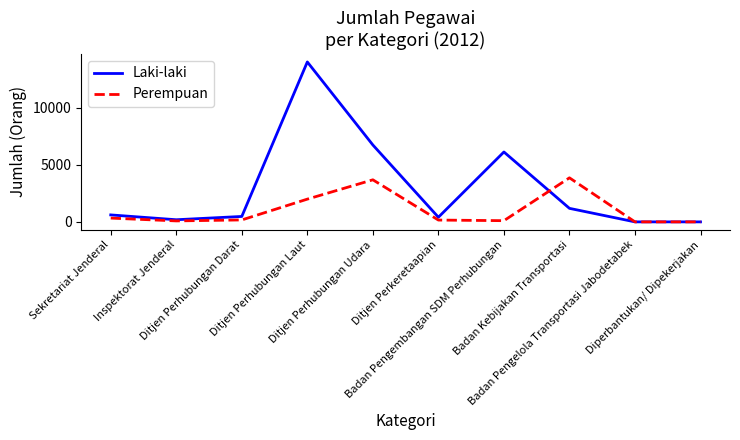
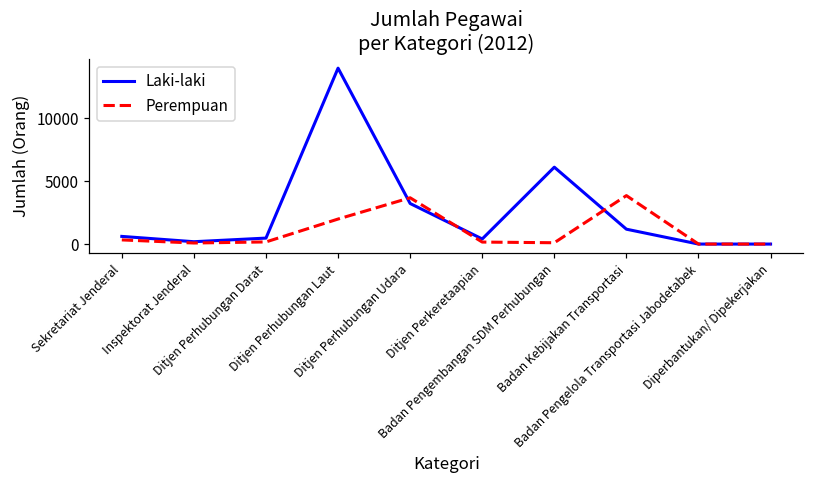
  {
    "Laki-laki": {
      "Sekretariat Jenderal": 600,
      "Ditjen Perhubungan Darat": 500,
      "Ditjen Perhubungan Laut": 14000,
-     "Ditjen Perhubungan Udara": 6700,
+     "Ditjen Perhubungan Udara": 3200,
      "Ditjen Perkeretaapian": 400,
      "Badan Pengembangan SDM Perhubungan": 6100,
      "Badan Kebijakan Transportasi": 1200
    },
    "Perempuan": {
      "Sekretariat Jenderal": 300,
      "Ditjen Perhubungan Darat": 200,
      "Ditjen Perhubungan Laut": 2000,
      "Ditjen Perhubungan Udara": 3700,
      "Ditjen Perkeretaapian": 200,
      "Badan Pengembangan SDM Perhubungan": 100,
      "Badan Kebijakan Transportasi": 3900
    }
  }
